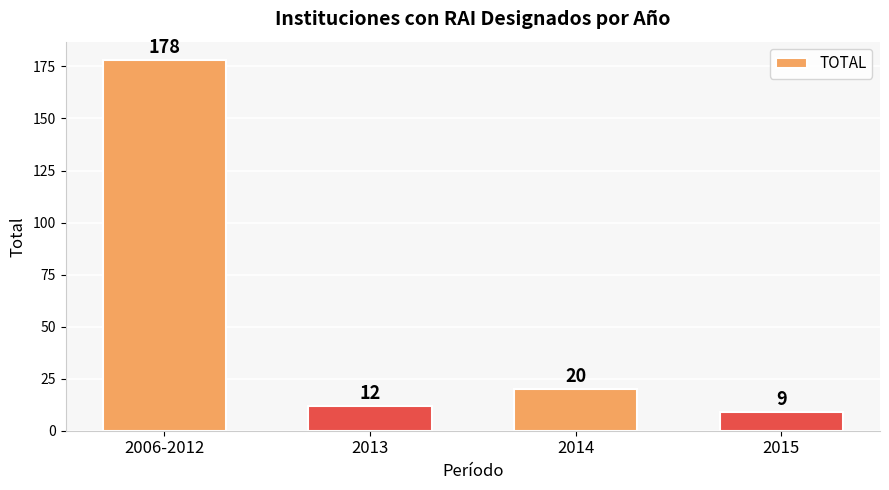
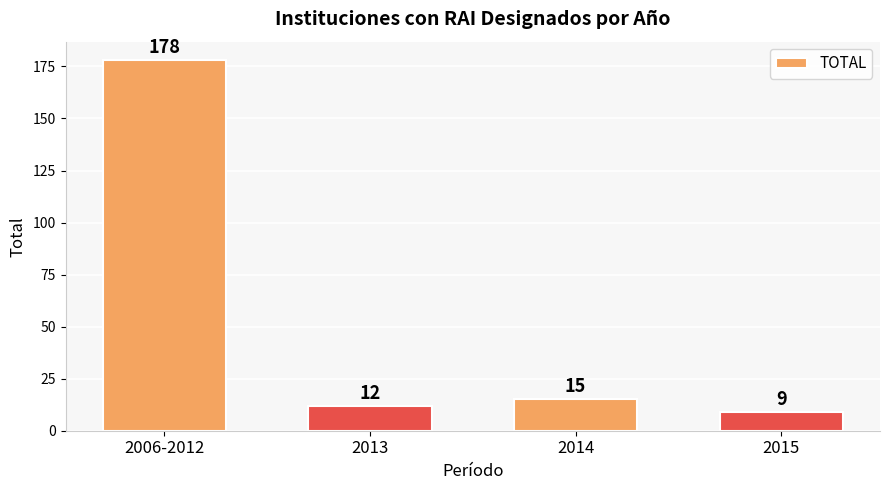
  {
    "2006-2012": 178,
    "2013": 12,
-   "2014": 20,
+   "2014": 15,
    "2015": 9
  }
